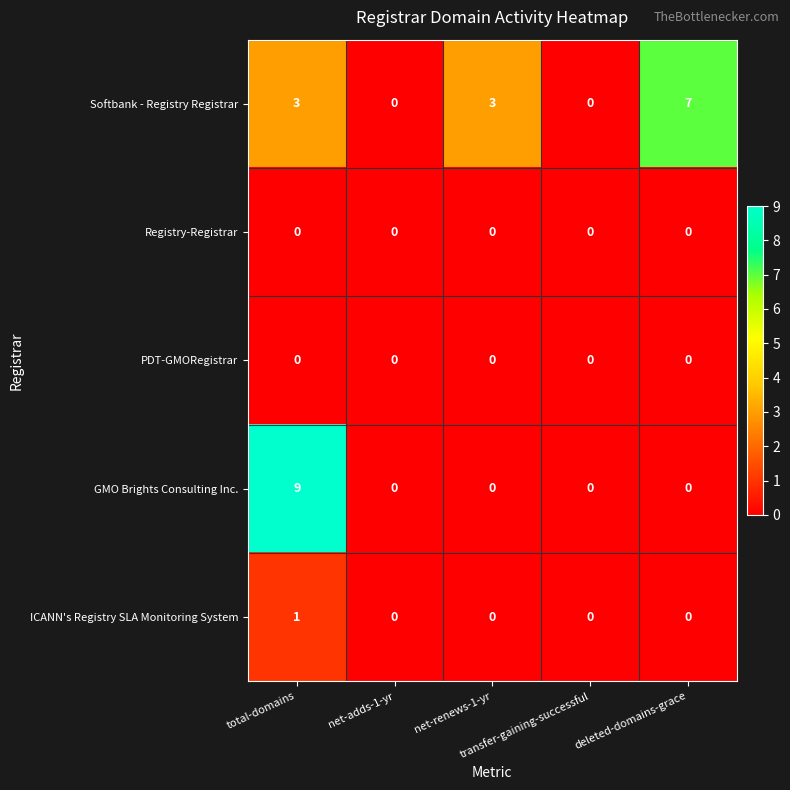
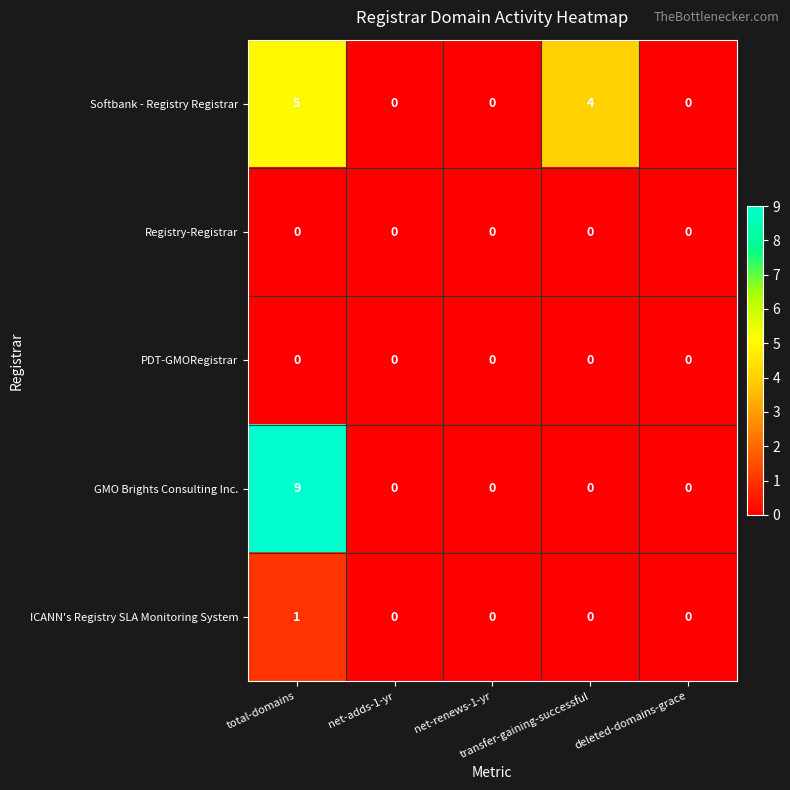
  {
    "Softbank - Registry Registrar": {
-     "total-domains": 3,
+     "total-domains": 5,
      "net-adds-1-yr": 0,
-     "net-renews-1-yr": 3,
-     "transfer-gaining-successful": 0,
-     "deleted-domains-grace": 7
+     "net-renews-1-yr": 0,
+     "transfer-gaining-successful": 4,
+     "deleted-domains-grace": 0
    },
    "Registry-Registrar": {
      "total-domains": 0,
      "net-adds-1-yr": 0,
      "net-renews-1-yr": 0,
      "transfer-gaining-successful": 0,
      "deleted-domains-grace": 0
    },
    "PDT-GMORegistrar": {
      "total-domains": 0,
      "net-adds-1-yr": 0,
      "net-renews-1-yr": 0,
      "transfer-gaining-successful": 0,
      "deleted-domains-grace": 0
    },
    "GMO Brights Consulting Inc.": {
      "total-domains": 9,
      "net-adds-1-yr": 0,
      "net-renews-1-yr": 0,
      "transfer-gaining-successful": 0,
      "deleted-domains-grace": 0
    },
    "ICANN's Registry SLA Monitoring System": {
      "total-domains": 1,
      "net-adds-1-yr": 0,
      "net-renews-1-yr": 0,
      "transfer-gaining-successful": 0,
      "deleted-domains-grace": 0
    }
  }
